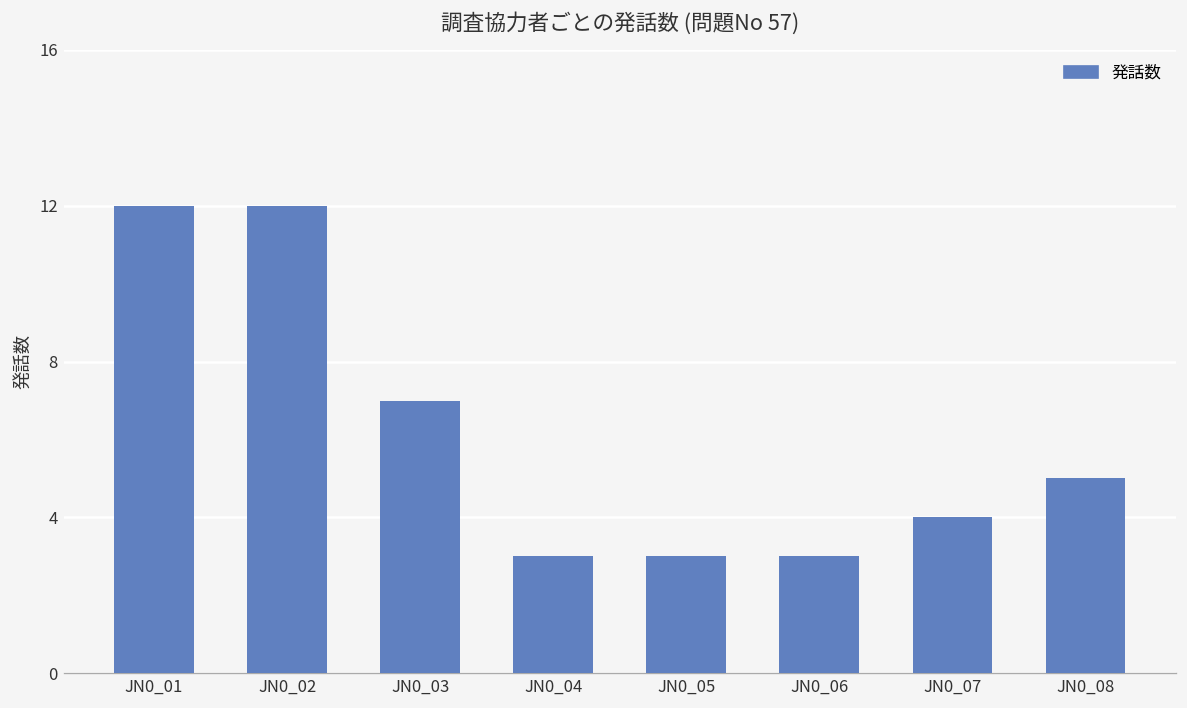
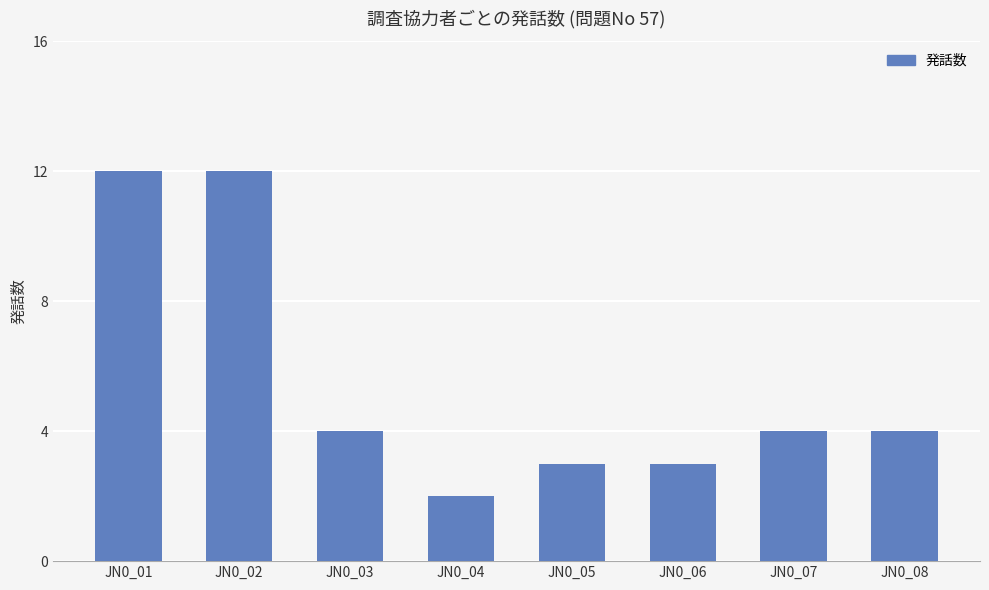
  {
    "JN0_01": 12,
    "JN0_02": 12,
-   "JN0_03": 7,
-   "JN0_04": 3,
+   "JN0_03": 4,
+   "JN0_04": 2,
    "JN0_05": 3,
    "JN0_06": 3,
    "JN0_07": 4,
-   "JN0_08": 5
+   "JN0_08": 4
  }
